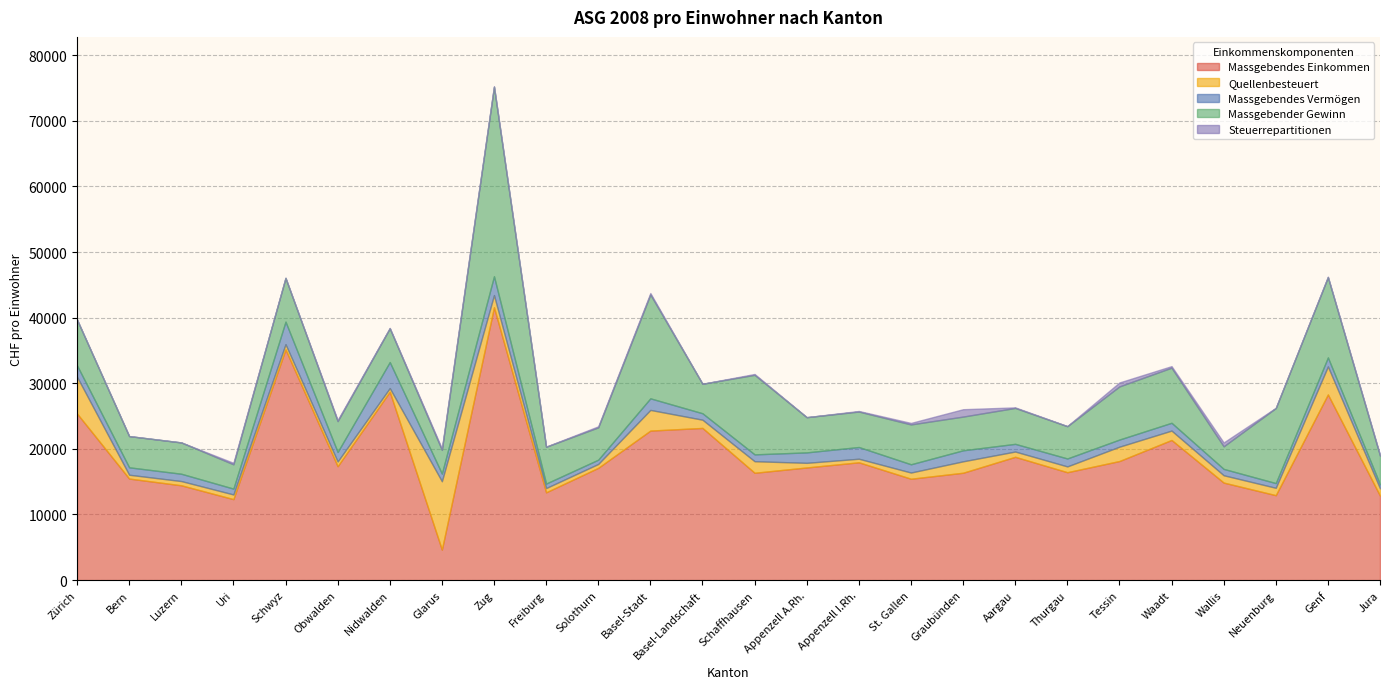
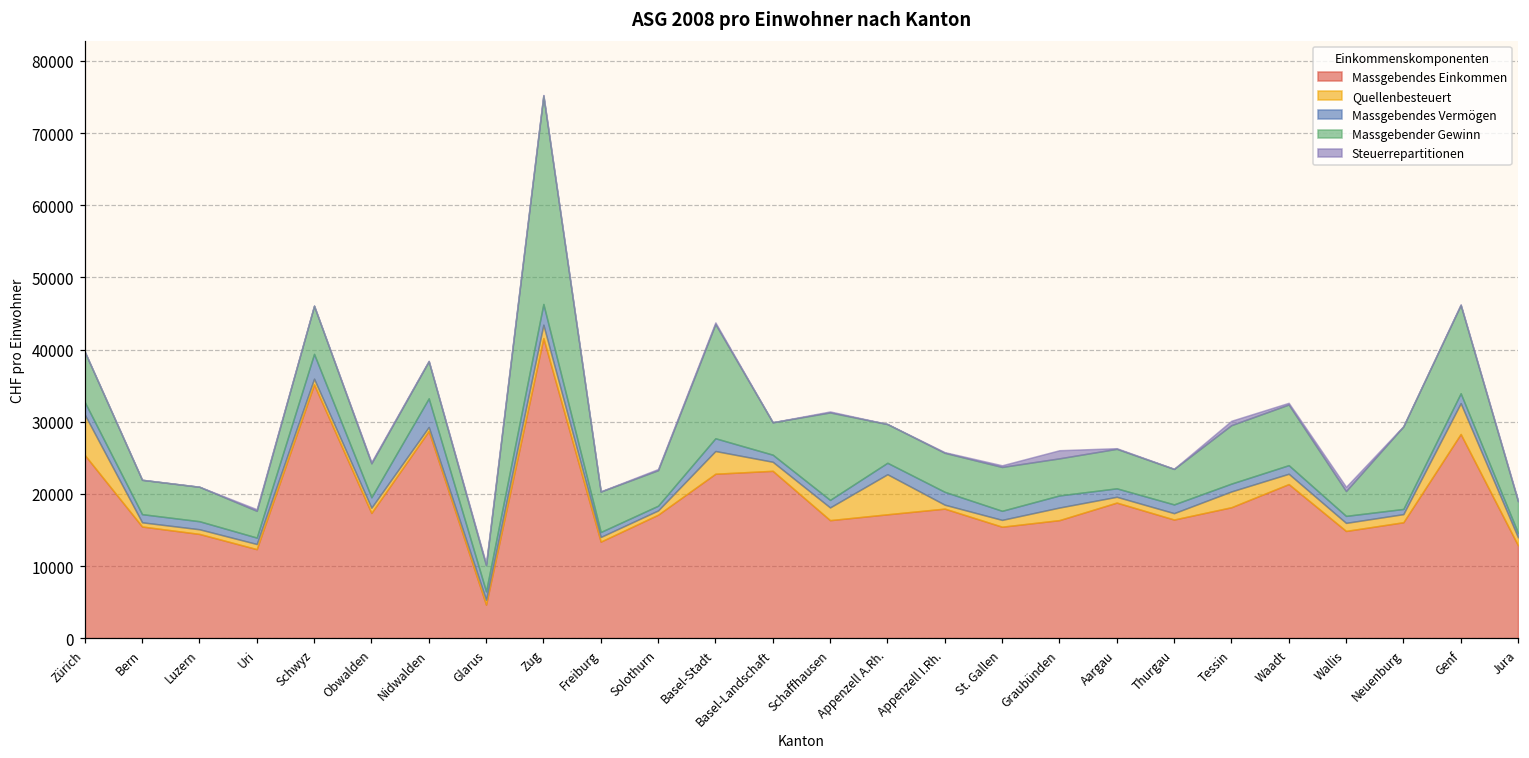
  {
    "Massgebendes Einkommen": {
      "Zürich": 25000,
      "Bern": 15000,
      "Luzern": 14000,
      "Uri": 12000,
      "Schwyz": 35000,
      "Obwalden": 17000,
      "Nidwalden": 29000,
      "Glarus": 5000,
      "Zug": 42000,
      "Freiburg": 13000,
      "Solothurn": 17000,
      "Basel-Stadt": 23000,
      "Basel-Landschaft": 23000,
      "Schaffhausen": 16000,
      "Appenzell A.Rh.": 17000,
      "Appenzell I.Rh.": 18000,
      "St. Gallen": 15000,
      "Graubünden": 16000,
      "Aargau": 19000,
      "Thurgau": 16000,
      "Tessin": 18000,
      "Waadt": 21000,
      "Wallis": 15000,
-     "Neuenburg": 13000,
+     "Neuenburg": 16000,
      "Genf": 28000,
      "Jura": 13000
    },
    "Quellenbesteuert": {
      "Zürich": 6000,
      "Bern": 1000,
      "Luzern": 1000,
      "Uri": 1000,
      "Schwyz": 1000,
      "Obwalden": 1000,
      "Nidwalden": 1000,
-     "Glarus": 10000,
+     "Glarus": 1000,
      "Zug": 2000,
      "Freiburg": 1000,
      "Solothurn": 1000,
      "Basel-Stadt": 3000,
      "Basel-Landschaft": 1000,
      "Schaffhausen": 2000,
-     "Appenzell A.Rh.": 1000,
+     "Appenzell A.Rh.": 6000,
      "Appenzell I.Rh.": 1000,
      "St. Gallen": 1000,
      "Graubünden": 2000,
      "Aargau": 1000,
      "Thurgau": 1000,
      "Tessin": 2000,
      "Waadt": 1000,
      "Wallis": 1000,
      "Neuenburg": 1000,
      "Genf": 4000,
      "Jura": 1000
    },
    "Massgebender Gewinn": {
      "Graubünden": 5000,
      "Tessin": 8000,
      "Wallis": 3000
    }
  }
